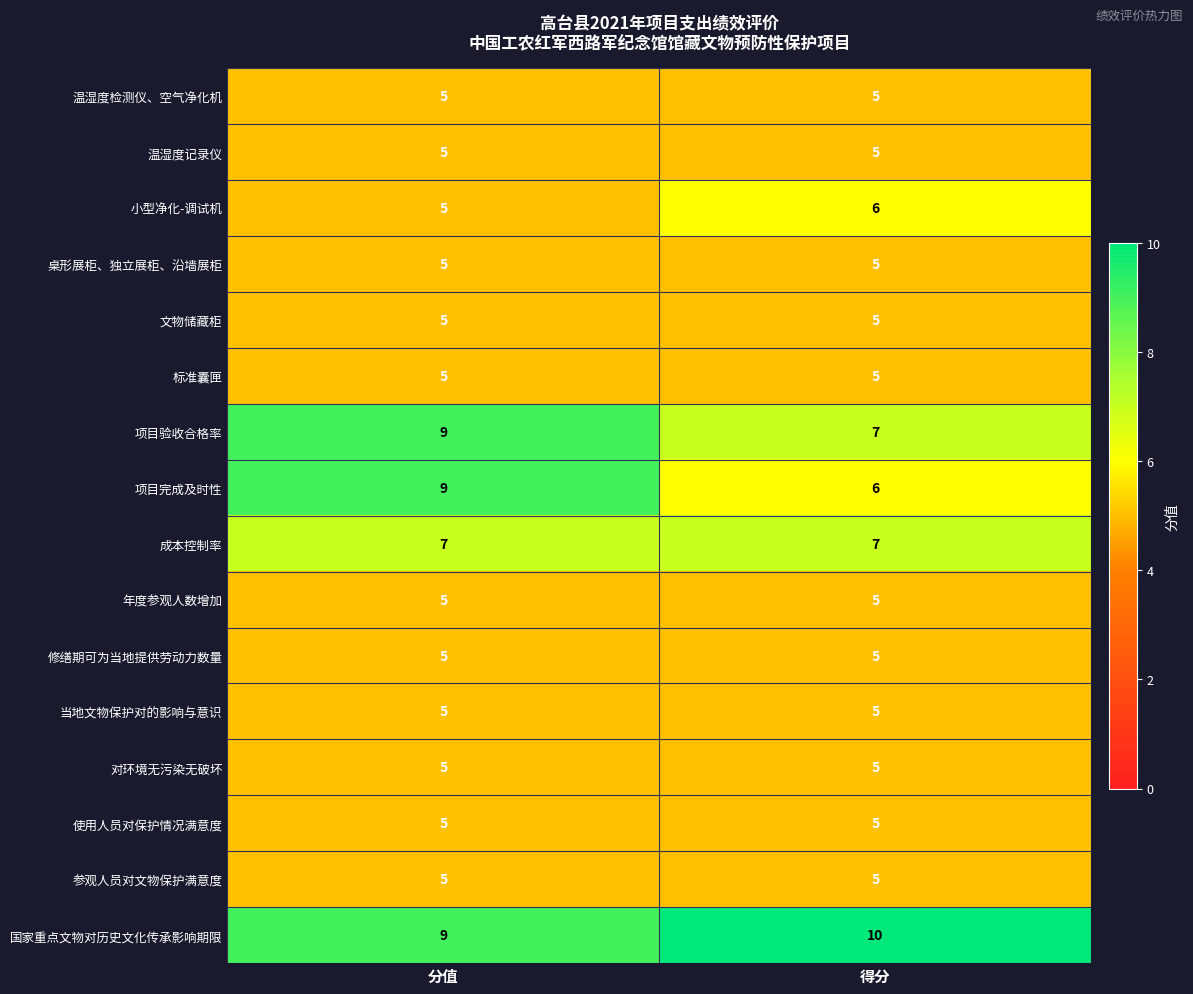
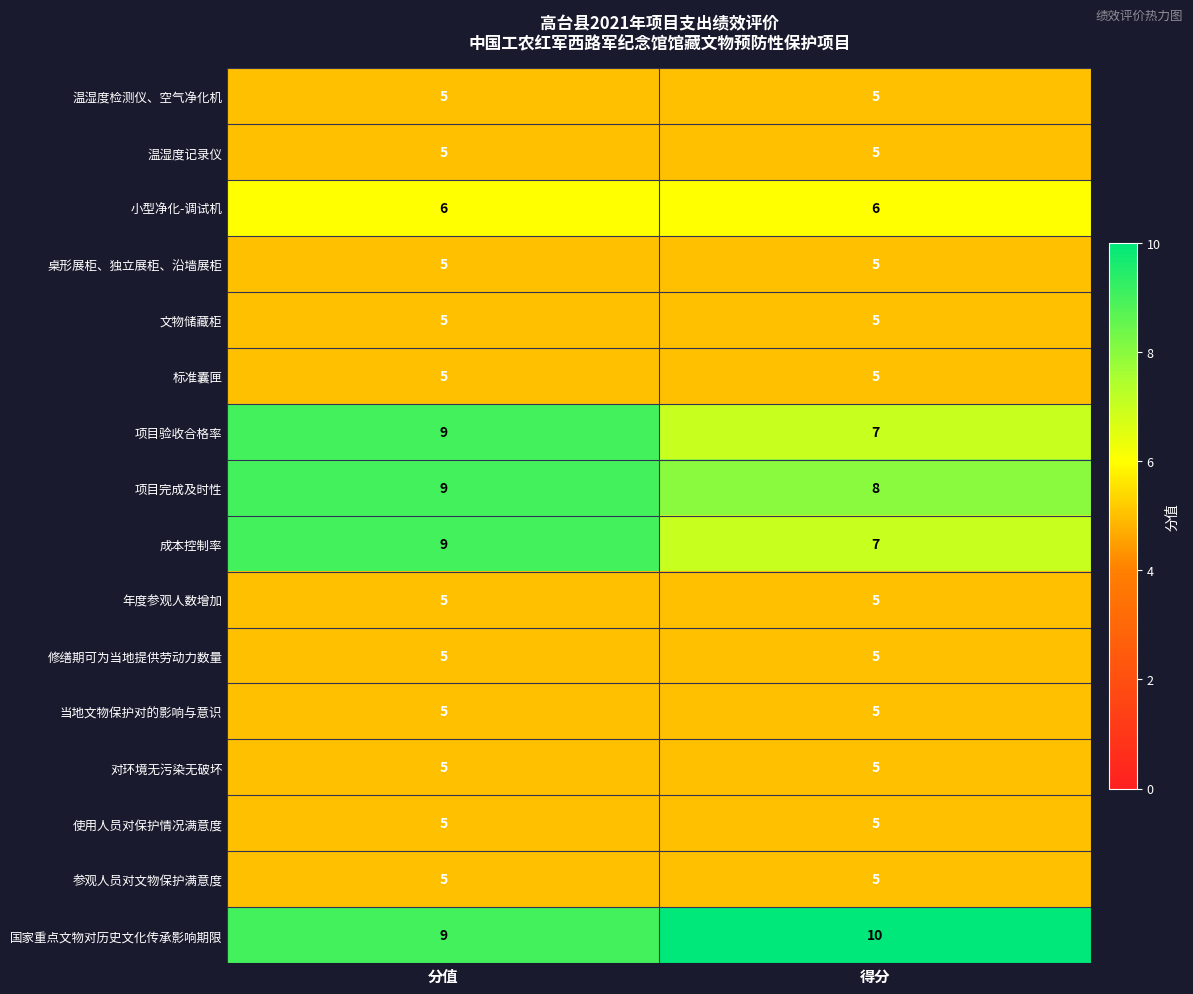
  {
    "温湿度检测仪、空气净化机": {
      "分值": 5,
      "得分": 5
    },
    "温湿度记录仪": {
      "分值": 5,
      "得分": 5
    },
    "小型净化-调试机": {
-     "分值": 5,
+     "分值": 6,
      "得分": 6
    },
    "桌形展柜、独立展柜、沿墙展柜": {
      "分值": 5,
      "得分": 5
    },
    "文物储藏柜": {
      "分值": 5,
      "得分": 5
    },
    "标准囊匣": {
      "分值": 5,
      "得分": 5
    },
    "项目验收合格率": {
      "分值": 9,
      "得分": 7
    },
    "项目完成及时性": {
      "分值": 9,
-     "得分": 6
+     "得分": 8
    },
    "成本控制率": {
-     "分值": 7,
+     "分值": 9,
      "得分": 7
    },
    "年度参观人数增加": {
      "分值": 5,
      "得分": 5
    },
    "修缮期可为当地提供劳动力数量": {
      "分值": 5,
      "得分": 5
    },
    "当地文物保护对的影响与意识": {
      "分值": 5,
      "得分": 5
    },
    "对环境无污染无破坏": {
      "分值": 5,
      "得分": 5
    },
    "使用人员对保护情况满意度": {
      "分值": 5,
      "得分": 5
    },
    "参观人员对文物保护满意度": {
      "分值": 5,
      "得分": 5
    },
    "国家重点文物对历史文化传承影响期限": {
      "分值": 9,
      "得分": 10
    }
  }
